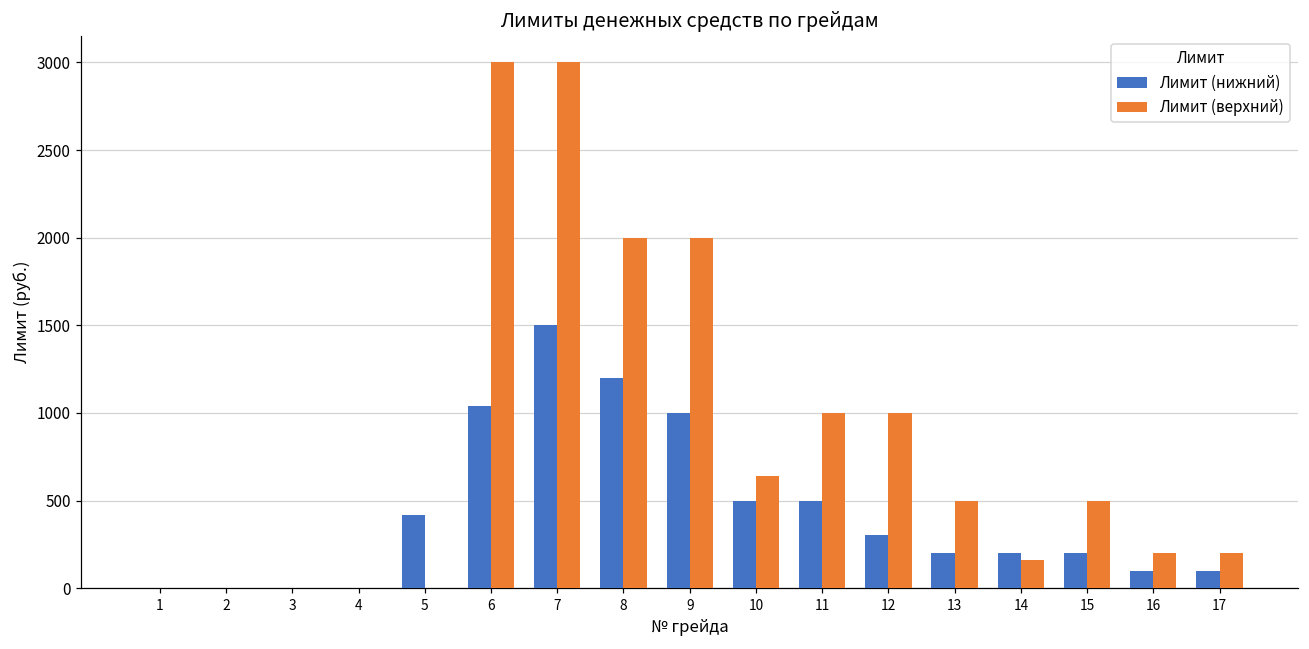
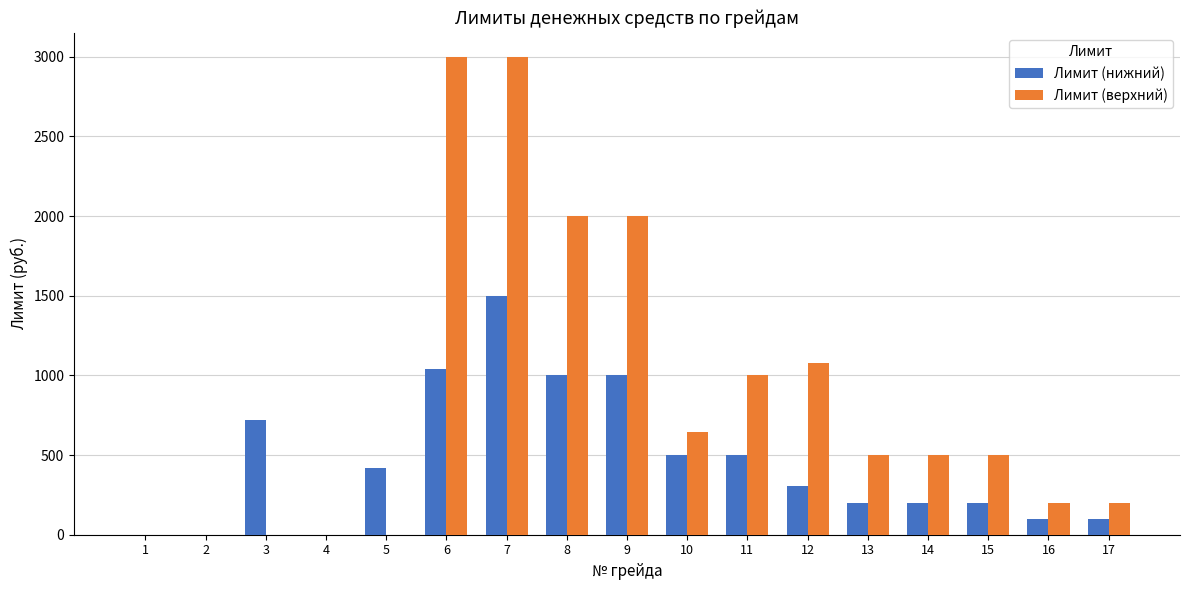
  {
    "Лимит (нижний)": {
      "1": 0,
      "2": 0,
-     "3": 0,
+     "3": 720,
      "4": 0,
      "5": 420,
      "6": 1040,
      "7": 1500,
-     "8": 1200,
+     "8": 1000,
      "9": 1000,
      "10": 500,
      "11": 500,
      "12": 300,
      "13": 200,
      "14": 200,
      "15": 200,
      "16": 100,
      "17": 100
    },
    "Лимит (верхний)": {
      "1": 0,
      "2": 0,
      "3": 0,
      "4": 0,
      "5": 0,
      "6": 3000,
      "7": 3000,
      "8": 2000,
      "9": 2000,
      "10": 640,
      "11": 1000,
-     "12": 1000,
+     "12": 1080,
      "13": 500,
-     "14": 160,
+     "14": 500,
      "15": 500,
      "16": 200,
      "17": 200
    }
  }
